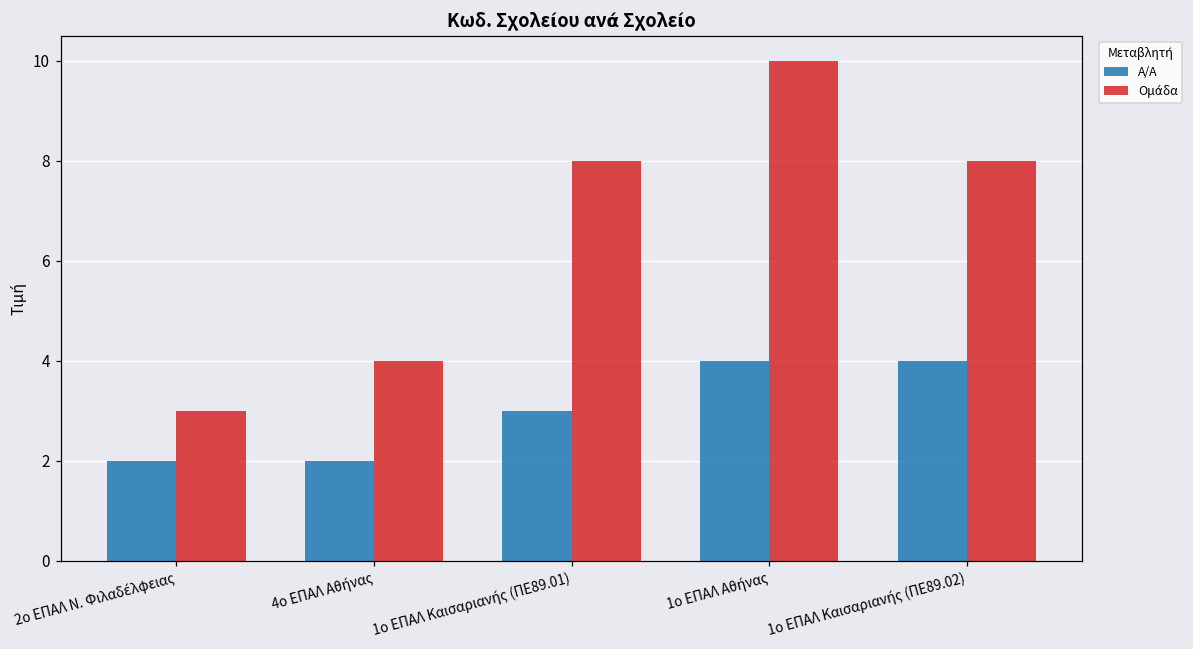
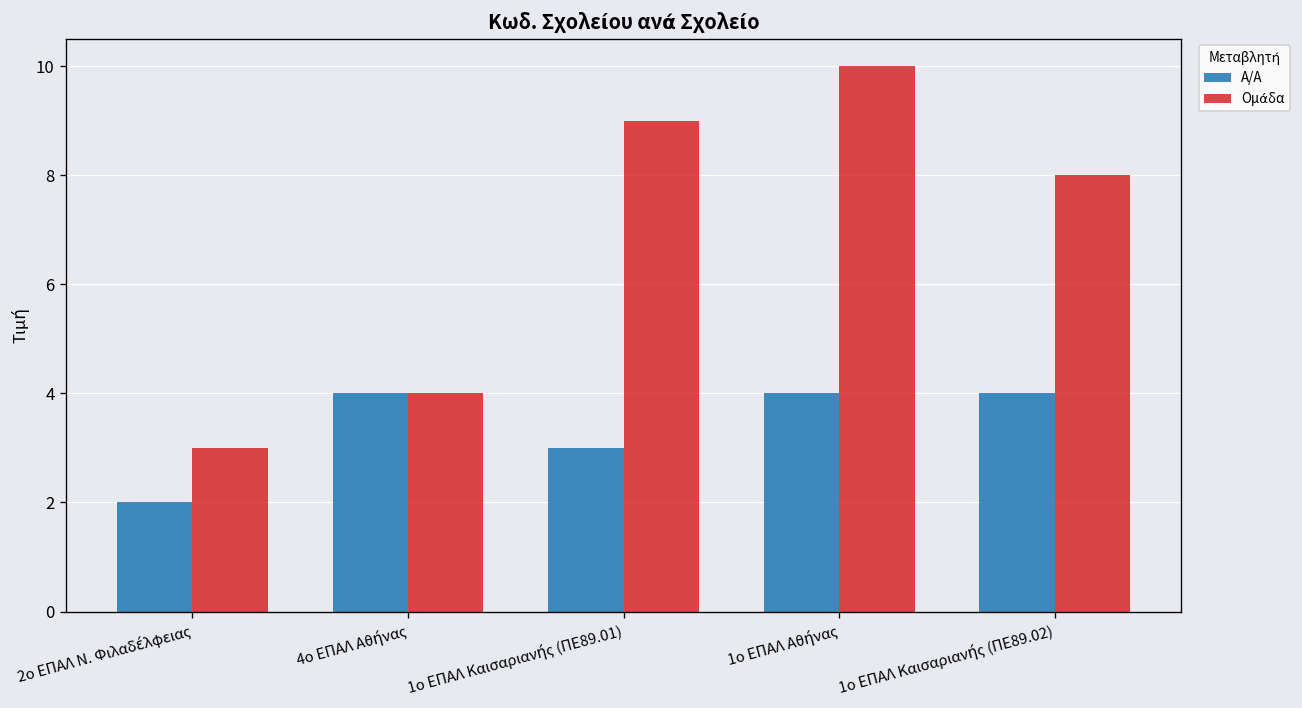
  {
    "Α/Α": {
      "2ο ΕΠΑΛ Ν. Φιλαδέλφειας": 2,
-     "4ο ΕΠΑΛ Αθήνας": 2,
+     "4ο ΕΠΑΛ Αθήνας": 4,
      "1ο ΕΠΑΛ Καισαριανής (ΠΕ89.01)": 3,
      "1ο ΕΠΑΛ Αθήνας": 4,
      "1ο ΕΠΑΛ Καισαριανής (ΠΕ89.02)": 4
    },
    "Ομάδα": {
      "2ο ΕΠΑΛ Ν. Φιλαδέλφειας": 3,
      "4ο ΕΠΑΛ Αθήνας": 4,
-     "1ο ΕΠΑΛ Καισαριανής (ΠΕ89.01)": 8,
+     "1ο ΕΠΑΛ Καισαριανής (ΠΕ89.01)": 9,
      "1ο ΕΠΑΛ Αθήνας": 10,
      "1ο ΕΠΑΛ Καισαριανής (ΠΕ89.02)": 8
    }
  }
